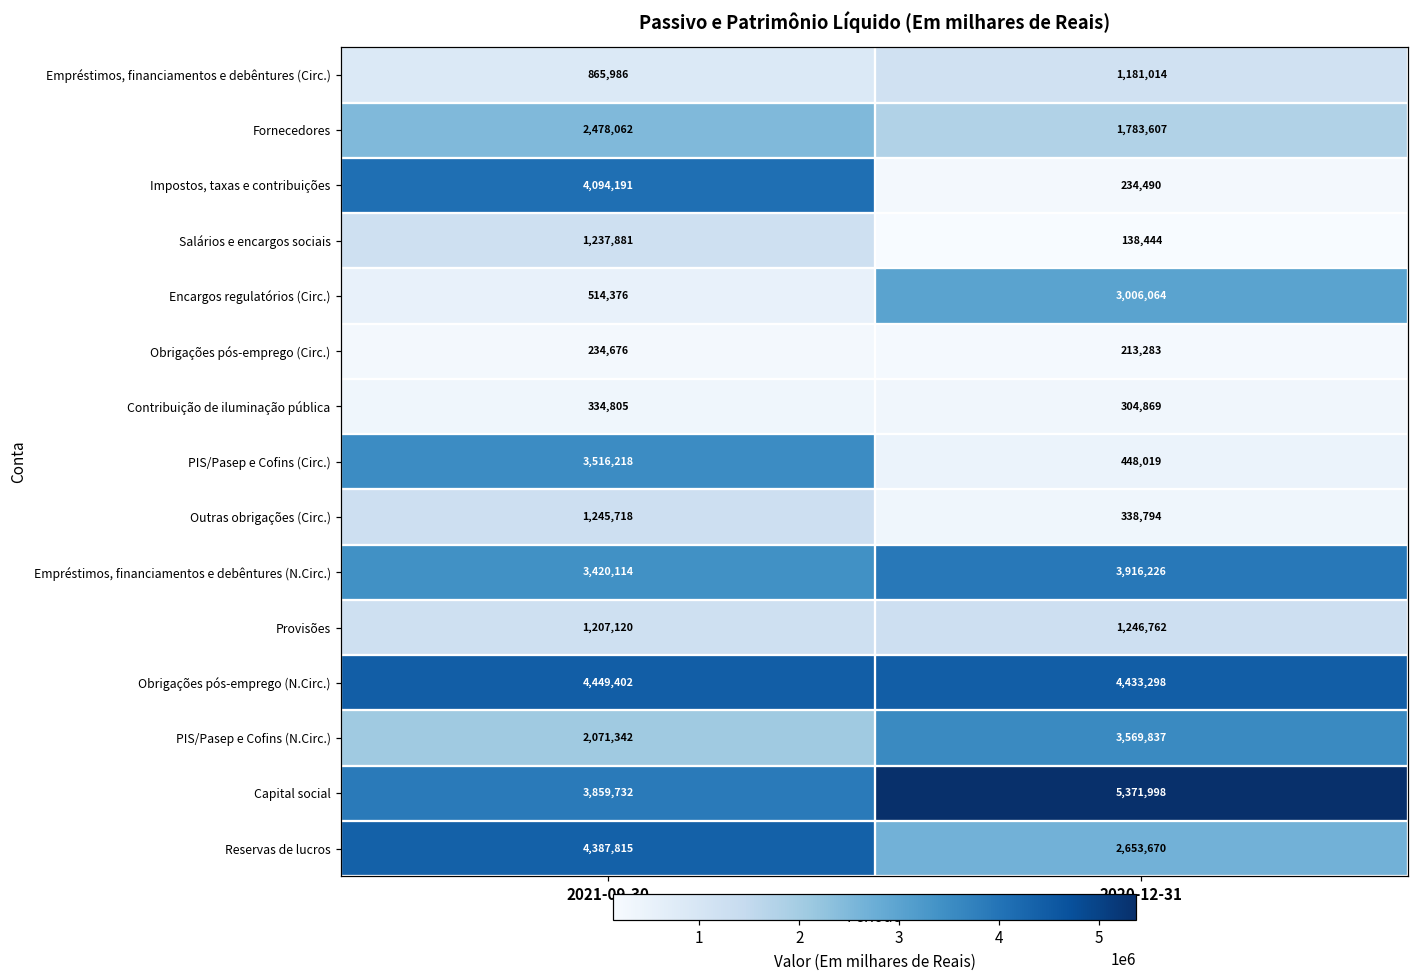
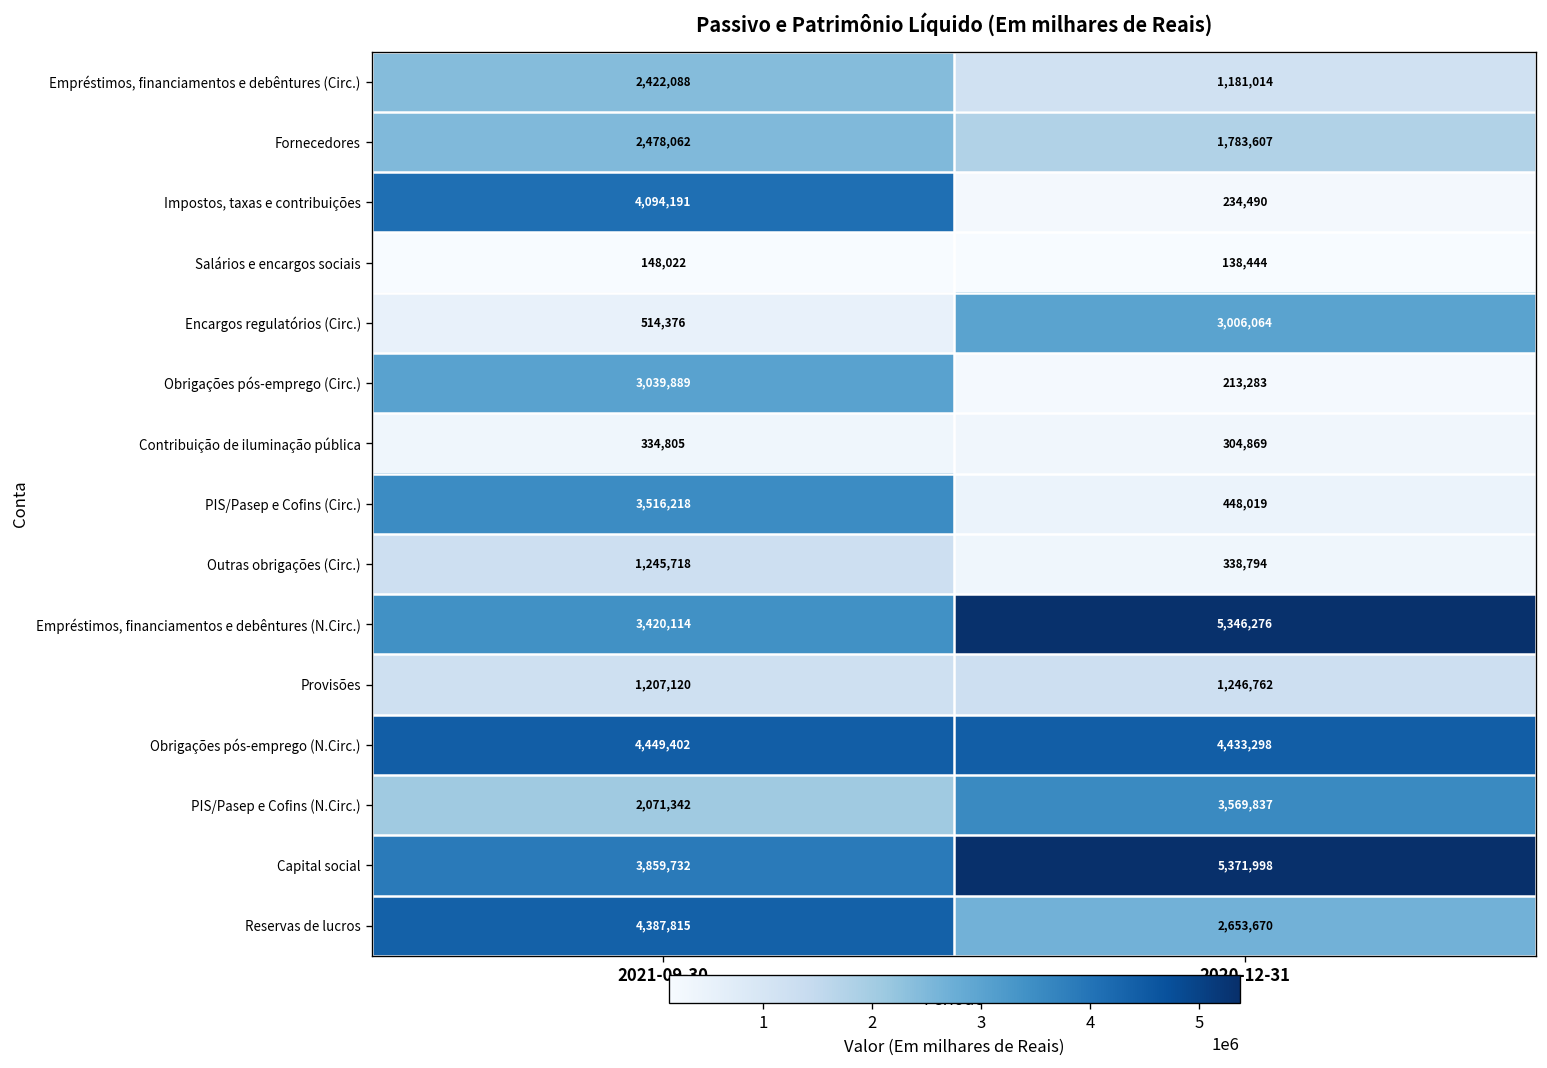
  {
    "Empréstimos, financiamentos e debêntures (Circ.)": {
-     "2021-09-30": "865,986",
+     "2021-09-30": "2,422,088",
      "2020-12-31": "1,181,014"
    },
    "Fornecedores": {
      "2021-09-30": "2,478,062",
      "2020-12-31": "1,783,607"
    },
    "Impostos, taxas e contribuições": {
      "2021-09-30": "4,094,191",
      "2020-12-31": "234,490"
    },
    "Salários e encargos sociais": {
-     "2021-09-30": "1,237,881",
+     "2021-09-30": "148,022",
      "2020-12-31": "138,444"
    },
    "Encargos regulatórios (Circ.)": {
      "2021-09-30": "514,376",
      "2020-12-31": "3,006,064"
    },
    "Obrigações pós-emprego (Circ.)": {
-     "2021-09-30": "234,676",
+     "2021-09-30": "3,039,889",
      "2020-12-31": "213,283"
    },
    "Contribuição de iluminação pública": {
      "2021-09-30": "334,805",
      "2020-12-31": "304,869"
    },
    "PIS/Pasep e Cofins (Circ.)": {
      "2021-09-30": "3,516,218",
      "2020-12-31": "448,019"
    },
    "Outras obrigações (Circ.)": {
      "2021-09-30": "1,245,718",
      "2020-12-31": "338,794"
    },
    "Empréstimos, financiamentos e debêntures (N.Circ.)": {
      "2021-09-30": "3,420,114",
-     "2020-12-31": "3,916,226"
+     "2020-12-31": "5,346,276"
    },
    "Provisões": {
      "2021-09-30": "1,207,120",
      "2020-12-31": "1,246,762"
    },
    "Obrigações pós-emprego (N.Circ.)": {
      "2021-09-30": "4,449,402",
      "2020-12-31": "4,433,298"
    },
    "PIS/Pasep e Cofins (N.Circ.)": {
      "2021-09-30": "2,071,342",
      "2020-12-31": "3,569,837"
    },
    "Capital social": {
      "2021-09-30": "3,859,732",
      "2020-12-31": "5,371,998"
    },
    "Reservas de lucros": {
      "2021-09-30": "4,387,815",
      "2020-12-31": "2,653,670"
    }
  }
